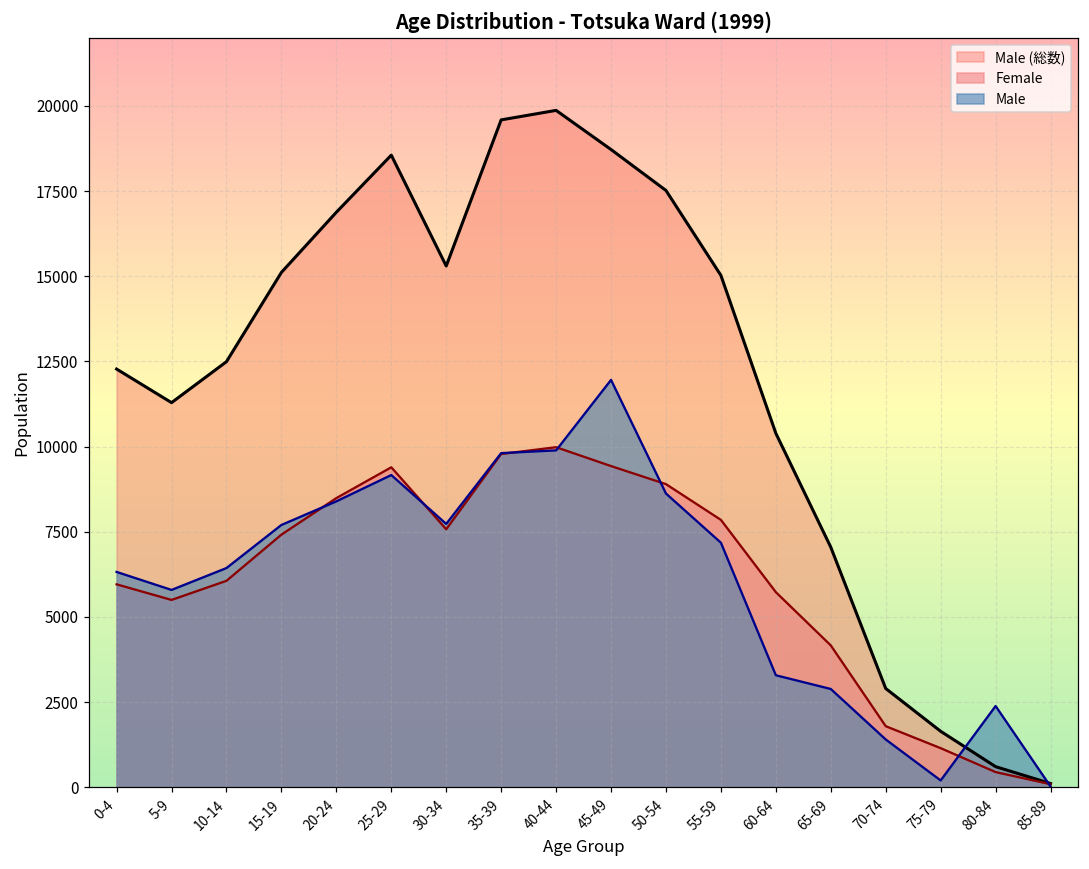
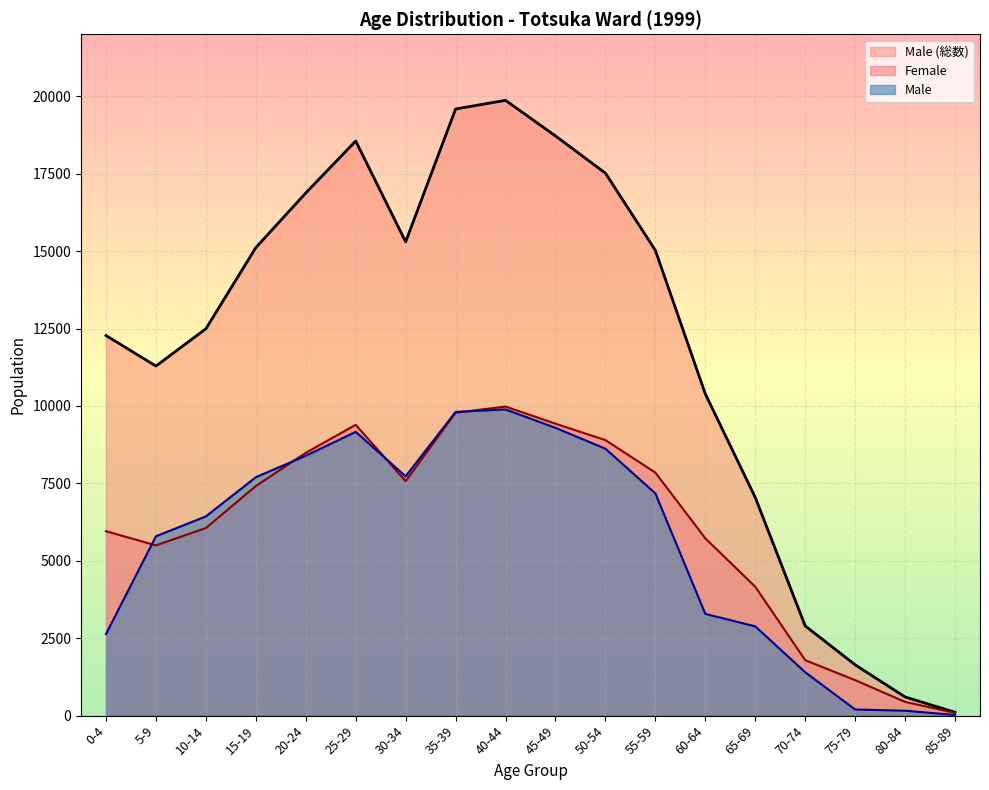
  {
    "Male": {
-     "0-4": 6300,
+     "0-4": 2600,
      "5-9": 5800,
      "10-14": 6400,
      "15-19": 7700,
      "20-24": 8400,
      "25-29": 9200,
      "30-34": 7700,
      "40-44": 9900,
-     "45-49": 12000,
+     "45-49": 9300,
      "50-54": 8600,
      "55-59": 7200,
      "60-64": 3300,
      "65-69": 2900,
      "70-74": 1400,
      "75-79": 200,
-     "80-84": 2400
+     "80-84": 200
    }
  }
